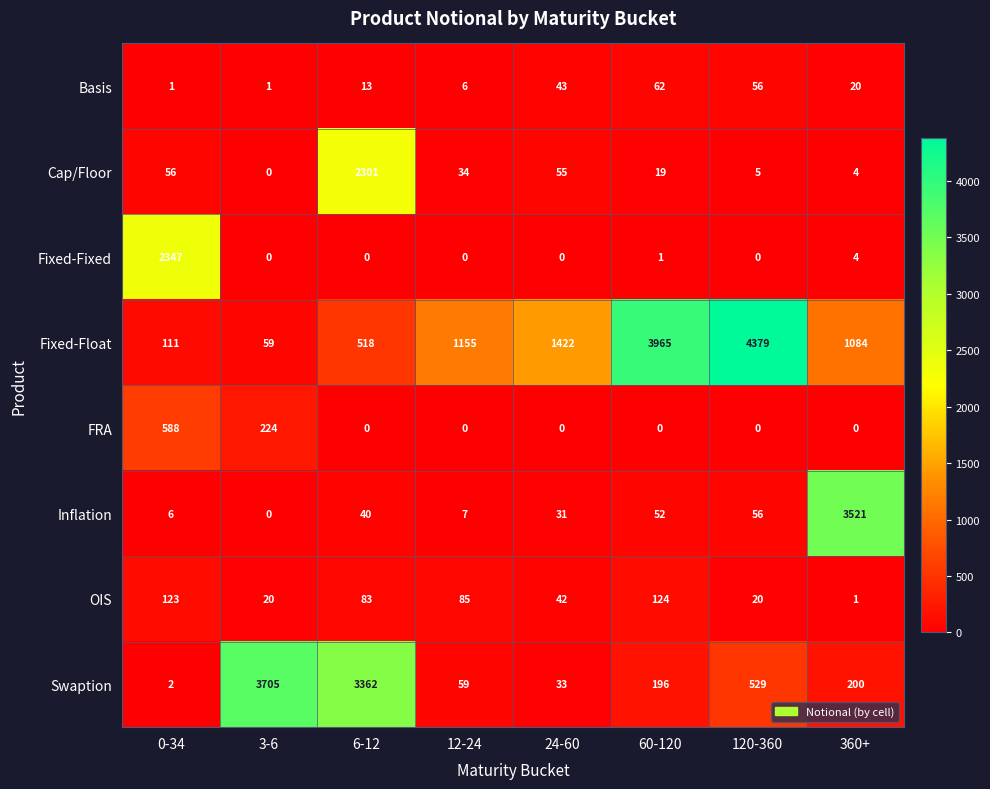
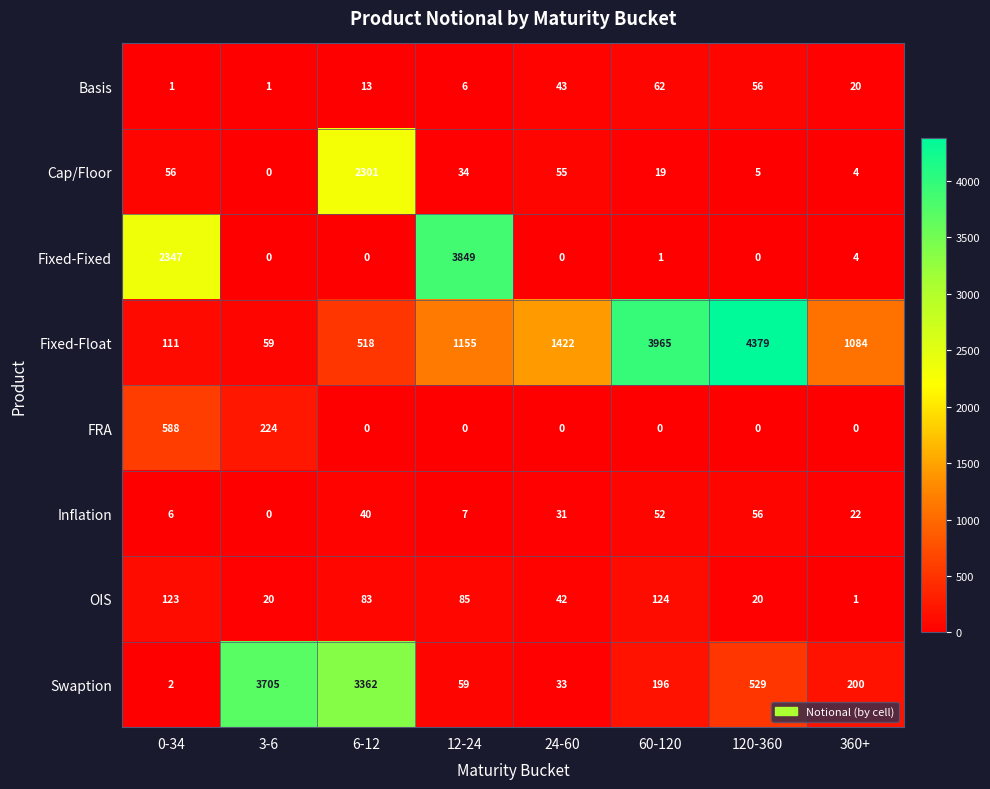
  {
    "Basis": {
      "0-34": 1,
      "3-6": 1,
      "6-12": 13,
      "12-24": 6,
      "24-60": 43,
      "60-120": 62,
      "120-360": 56,
      "360+": 20
    },
    "Cap/Floor": {
      "0-34": 56,
      "3-6": 0,
      "6-12": 2301,
      "12-24": 34,
      "24-60": 55,
      "60-120": 19,
      "120-360": 5,
      "360+": 4
    },
    "Fixed-Fixed": {
      "0-34": 2347,
      "3-6": 0,
      "6-12": 0,
-     "12-24": 0,
+     "12-24": 3849,
      "24-60": 0,
      "60-120": 1,
      "120-360": 0,
      "360+": 4
    },
    "Fixed-Float": {
      "0-34": 111,
      "3-6": 59,
      "6-12": 518,
      "12-24": 1155,
      "24-60": 1422,
      "60-120": 3965,
      "120-360": 4379,
      "360+": 1084
    },
    "FRA": {
      "0-34": 588,
      "3-6": 224,
      "6-12": 0,
      "12-24": 0,
      "24-60": 0,
      "60-120": 0,
      "120-360": 0,
      "360+": 0
    },
    "Inflation": {
      "0-34": 6,
      "3-6": 0,
      "6-12": 40,
      "12-24": 7,
      "24-60": 31,
      "60-120": 52,
      "120-360": 56,
-     "360+": 3521
+     "360+": 22
    },
    "OIS": {
      "0-34": 123,
      "3-6": 20,
      "6-12": 83,
      "12-24": 85,
      "24-60": 42,
      "60-120": 124,
      "120-360": 20,
      "360+": 1
    },
    "Swaption": {
      "0-34": 2,
      "3-6": 3705,
      "6-12": 3362,
      "12-24": 59,
      "24-60": 33,
      "60-120": 196,
      "120-360": 529,
      "360+": 200
    }
  }
